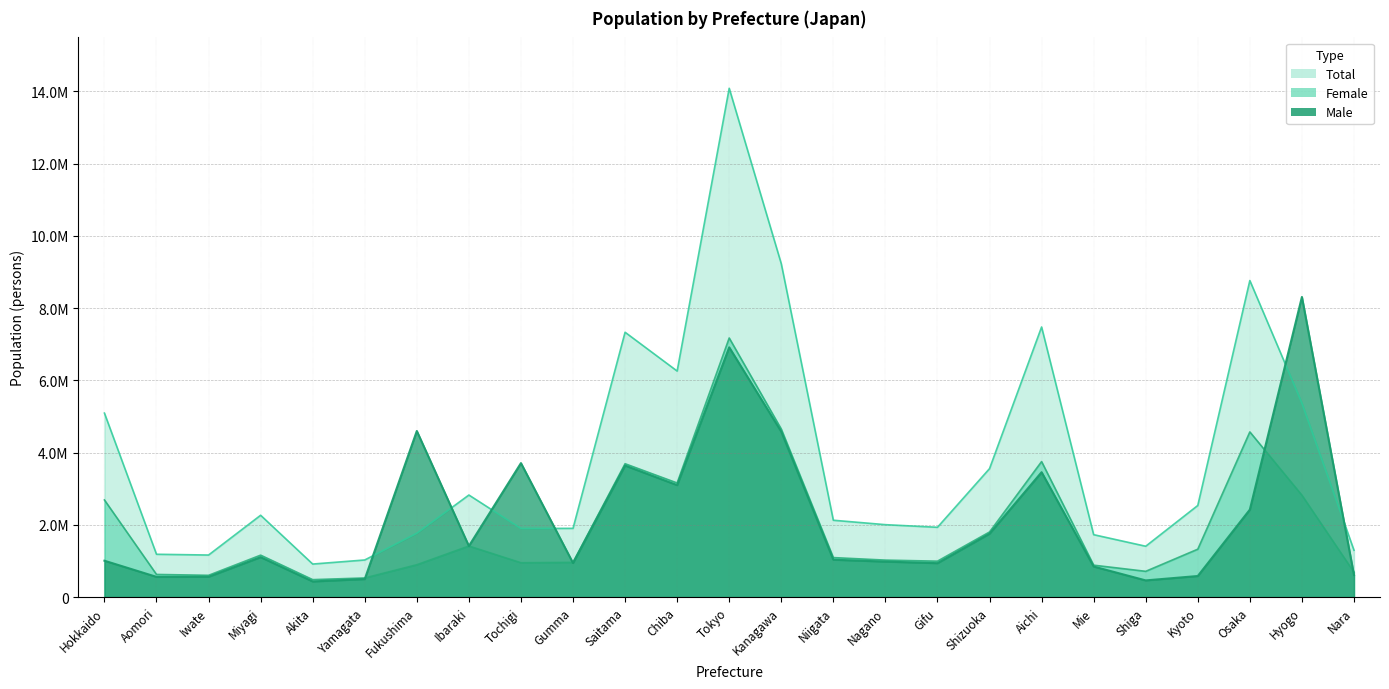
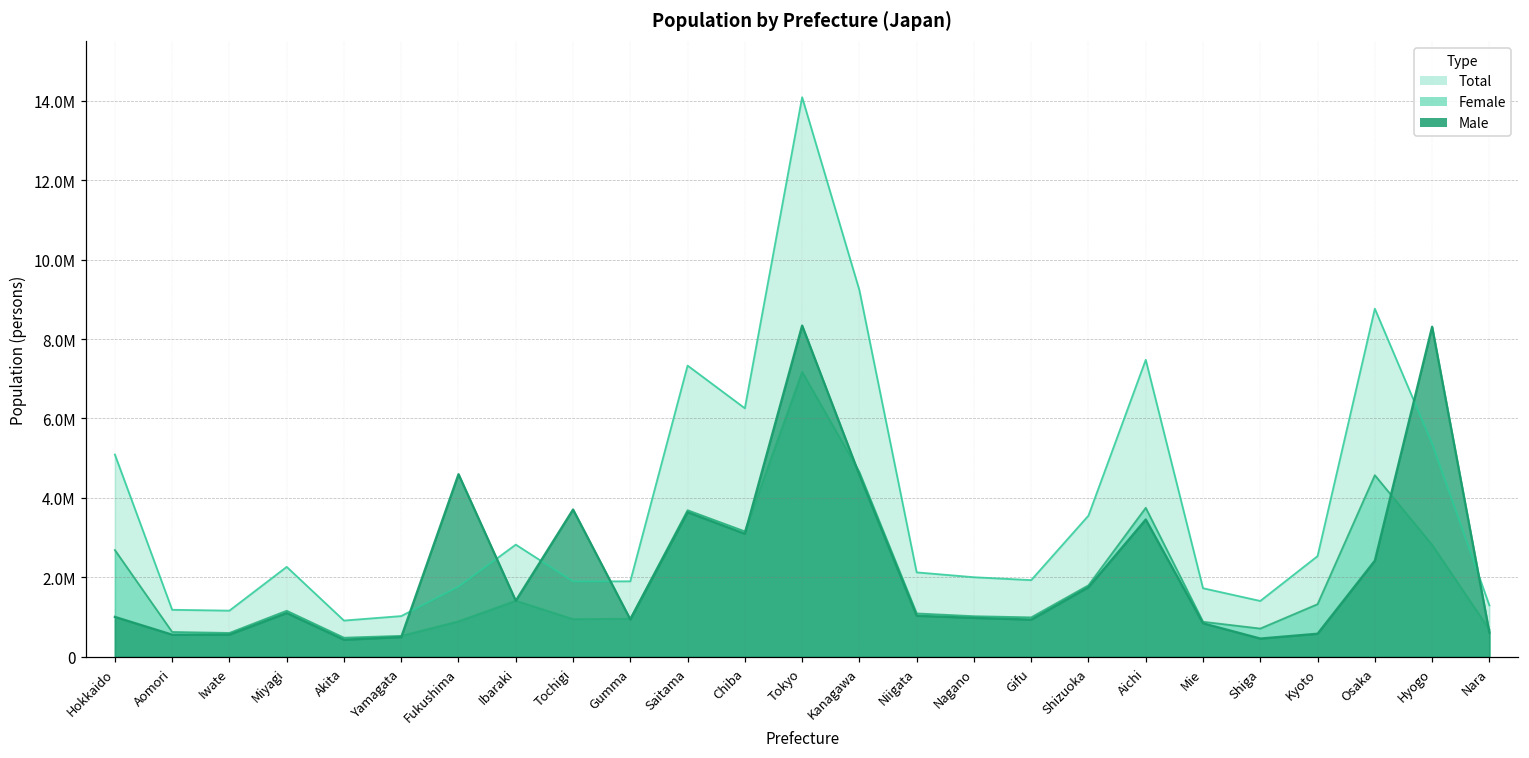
  {
    "Male": {
      "Hokkaido": 1000000,
      "Fukushima": 4600000,
      "Tochigi": 3700000,
-     "Tokyo": 6900000,
+     "Tokyo": 8300000,
      "Kanagawa": 4600000,
      "Aichi": 3500000,
      "Shiga": 500000,
      "Kyoto": 600000,
      "Osaka": 2400000,
      "Hyogo": 8300000,
      "Nara": 600000
    }
  }
